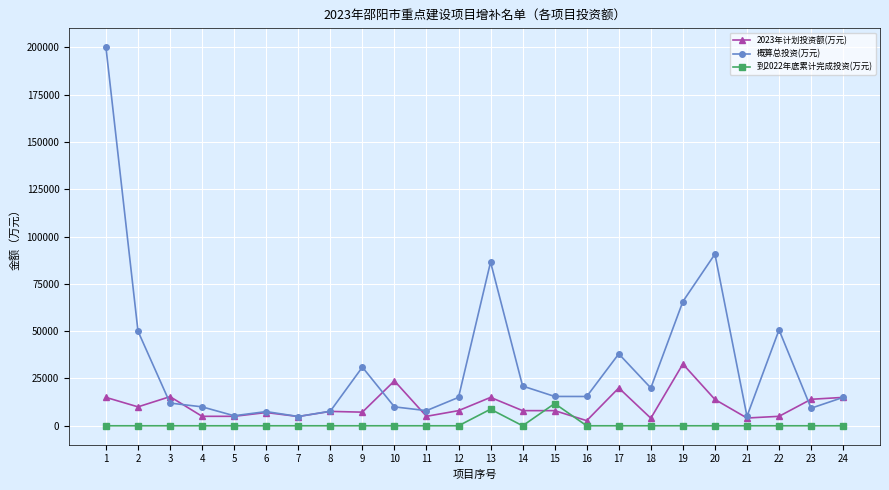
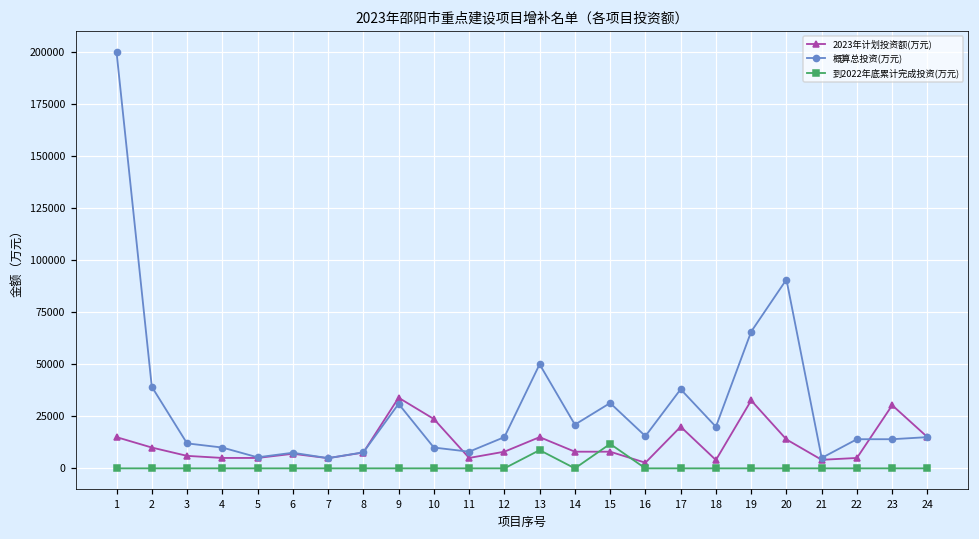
  {
    "2023年计划投资额(万元)": {
      "1": 15000,
      "2": 10000,
-     "3": 15000,
+     "3": 6000,
      "4": 5000,
-     "9": 7000,
+     "9": 34000,
      "10": 24000,
      "11": 5000,
      "12": 8000,
      "13": 15000,
      "14": 8000,
      "15": 8000,
      "16": 3000,
      "17": 20000,
      "18": 4000,
      "19": 33000,
      "20": 14000,
      "22": 5000,
-     "23": 14000
+     "23": 30000
    },
    "概算总投资(万元)": {
      "1": 200000,
-     "2": 50000,
+     "2": 39000,
      "3": 12000,
      "4": 10000,
      "9": 31000,
      "10": 10000,
      "11": 8000,
      "12": 15000,
-     "13": 87000,
+     "13": 50000,
      "14": 21000,
-     "15": 16000,
+     "15": 31000,
      "16": 15000,
      "17": 38000,
      "18": 20000,
      "19": 66000,
      "20": 91000,
-     "22": 51000,
-     "23": 9000
+     "22": 14000,
+     "23": 14000
    },
    "到2022年底累计完成投资(万元)": {
      "1": 0,
      "2": 0,
      "3": 0,
      "4": 0,
      "5": 0,
      "6": 0,
      "7": 0,
      "8": 0,
      "9": 0,
      "10": 0,
      "11": 0,
      "12": 0,
      "13": 9000,
      "14": 0,
      "15": 12000,
      "16": 0,
      "17": 0,
      "18": 0,
      "19": 0,
      "20": 0,
      "21": 0,
      "22": 0,
      "23": 0,
      "24": 0
    }
  }
